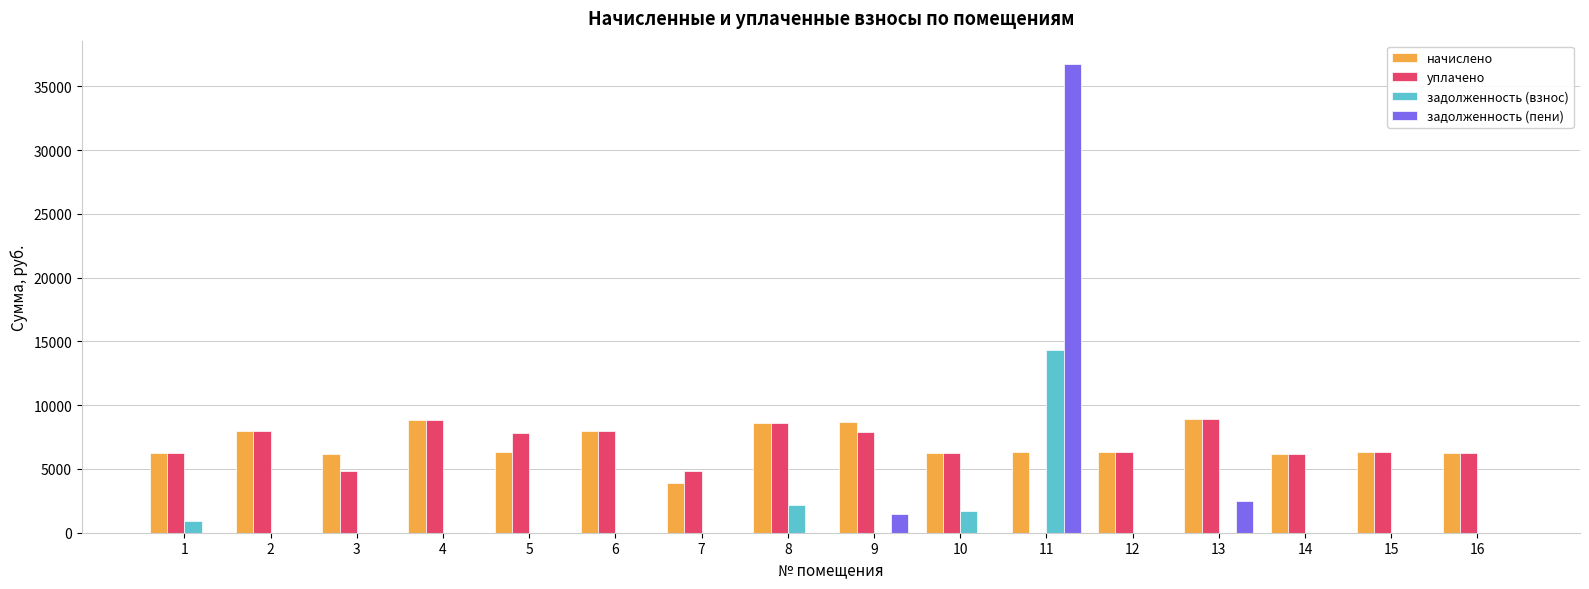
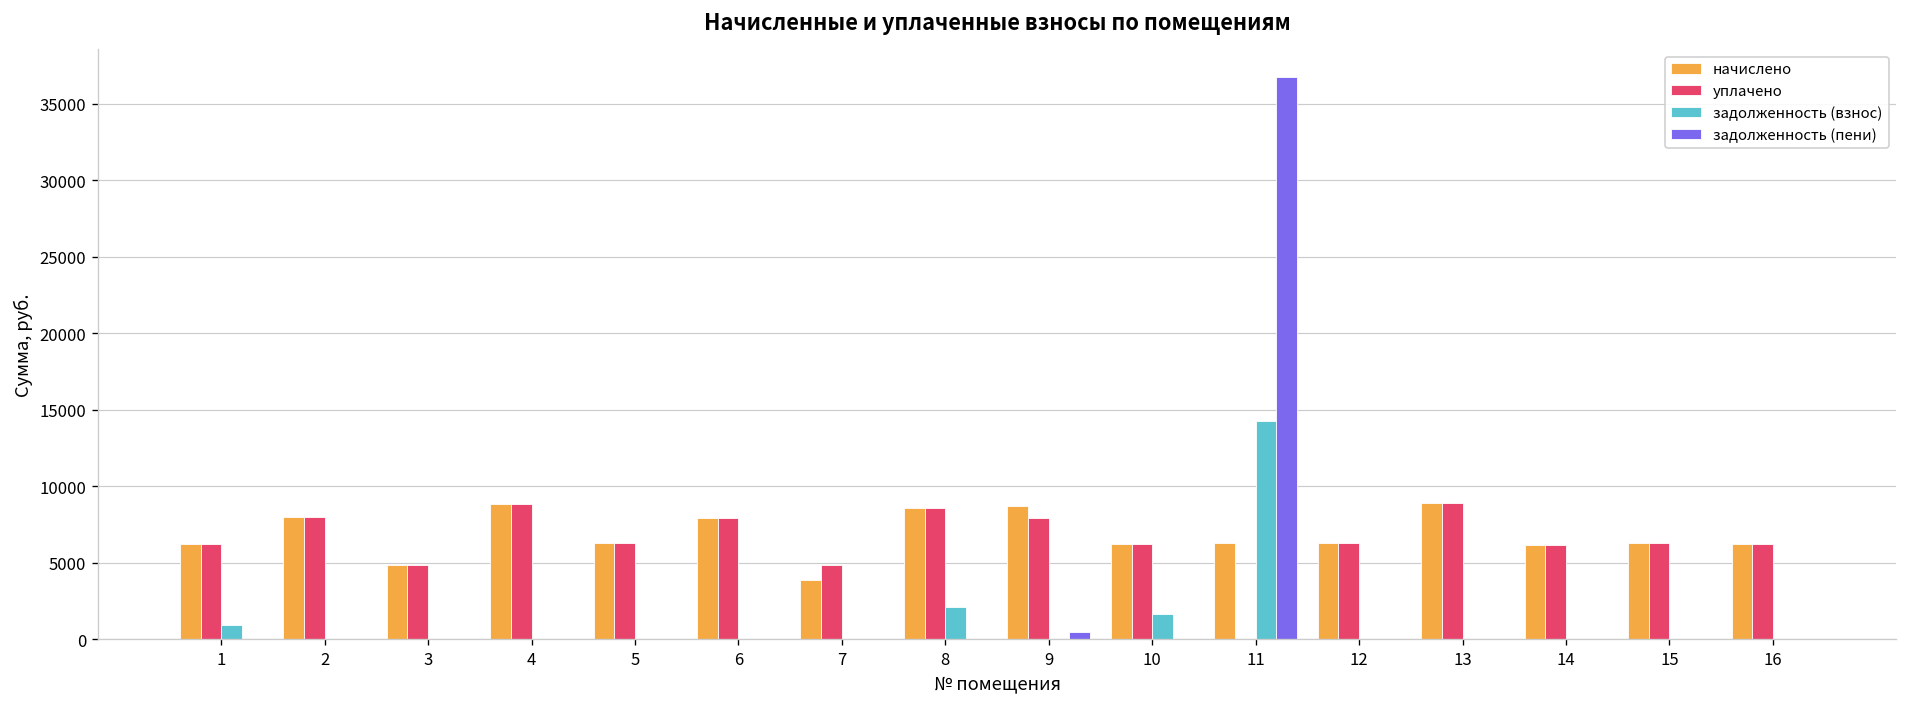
  {
    "начислено": {
      "1": 6300,
      "2": 8000,
-     "3": 6100,
+     "3": 4900,
      "4": 8800,
      "5": 6300,
      "6": 7900,
      "7": 3900,
      "8": 8600,
      "9": 8700,
      "10": 6200,
      "11": 6300,
      "12": 6300,
      "13": 8900,
      "14": 6200,
      "15": 6300,
      "16": 6200
    },
    "уплачено": {
      "1": 6300,
      "2": 8000,
      "3": 4900,
      "4": 8800,
-     "5": 7900,
+     "5": 6300,
      "6": 7900,
      "7": 4900,
      "8": 8600,
      "9": 7900,
      "10": 6200,
      "11": 0,
      "12": 6300,
      "13": 8900,
      "14": 6200,
      "15": 6300,
      "16": 6200
    },
    "задолженность (взнос)": {
      "1": 1000,
      "2": 0,
      "3": 0,
      "4": 0,
      "5": 0,
      "6": 0,
      "7": 0,
      "8": 2200,
      "9": 0,
      "10": 1700,
      "11": 14300,
      "12": 0,
      "13": 0,
      "14": 0,
      "15": 0,
      "16": 0
    },
    "задолженность (пени)": {
      "1": 0,
      "2": 0,
      "3": 0,
      "4": 0,
      "5": 0,
      "6": 0,
      "7": 0,
      "8": 0,
-     "9": 1500,
+     "9": 500,
      "10": 0,
      "11": 36700,
      "12": 0,
-     "13": 2500,
+     "13": 0,
      "14": 0,
      "15": 0,
      "16": 0
    }
  }
